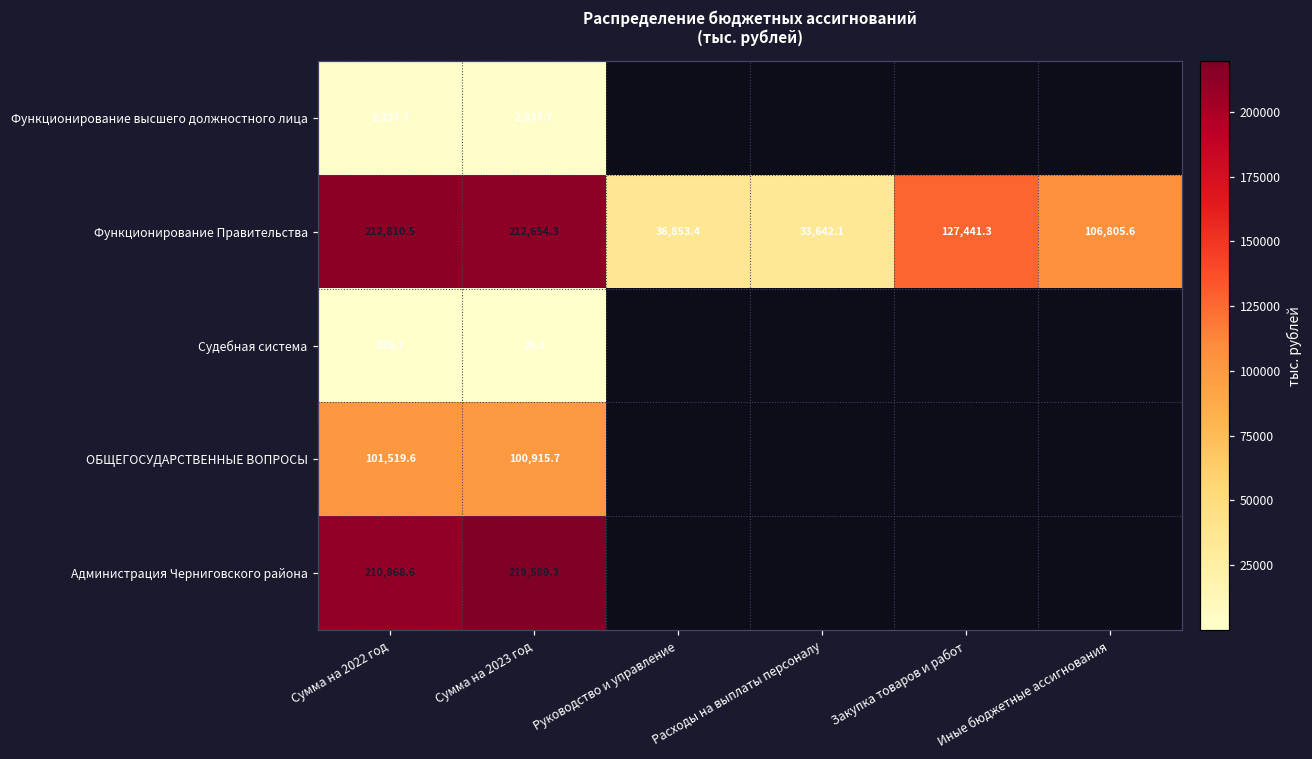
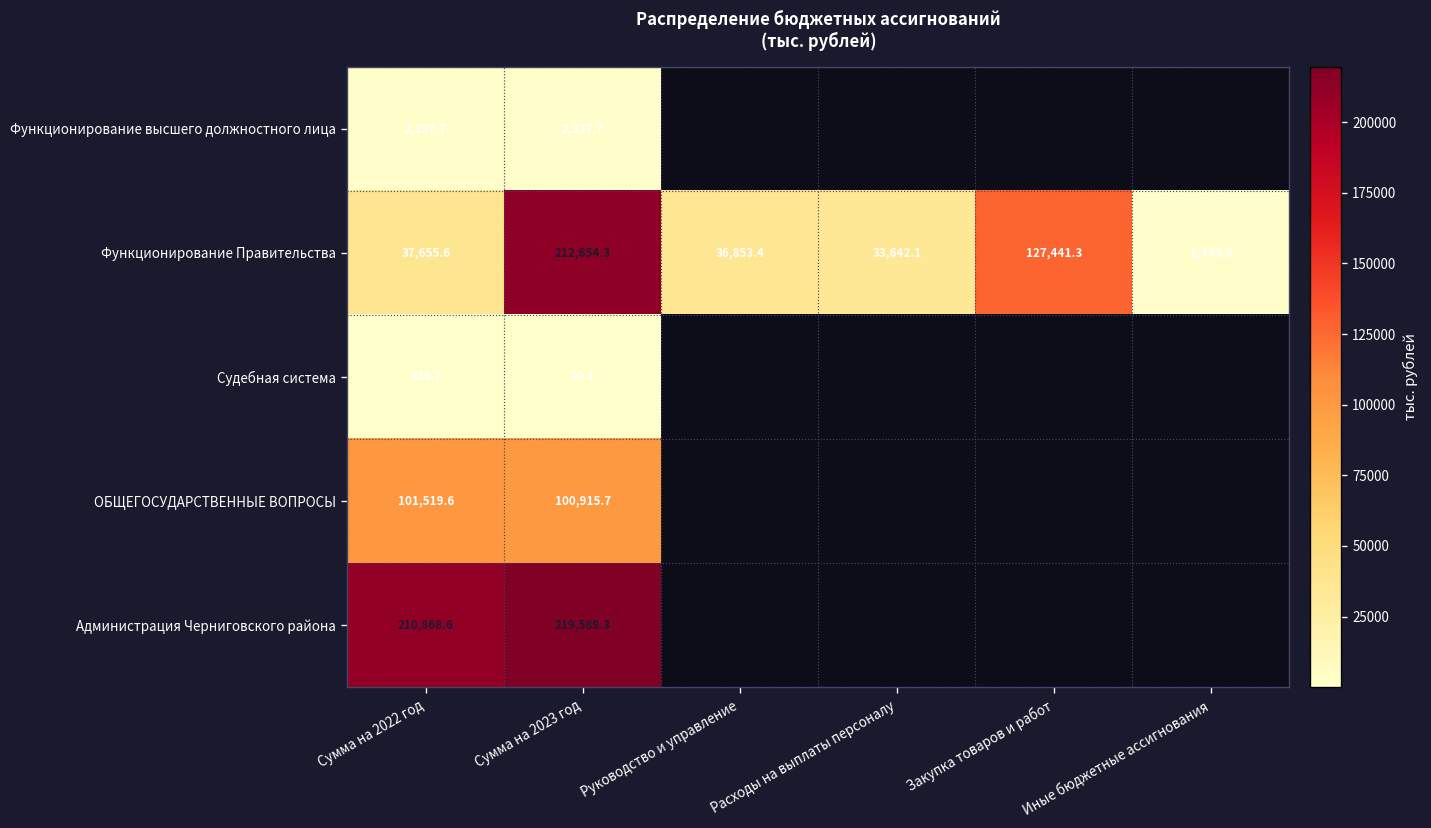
  {
    "Функционирование высшего должностного лица": {
      "Сумма на 2022 год": "2,337.7",
      "Сумма на 2023 год": "2,337.7"
    },
    "Функционирование Правительства": {
-     "Сумма на 2022 год": "212,810.5",
+     "Сумма на 2022 год": "37,655.6",
      "Сумма на 2023 год": "212,654.3",
      "Руководство и управление": "36,853.4",
      "Расходы на выплаты персоналу": "33,642.1",
      "Закупка товаров и работ": "127,441.3",
-     "Иные бюджетные ассигнования": "106,805.6"
+     "Иные бюджетные ассигнования": "1,499.8"
    },
    "Судебная система": {
      "Сумма на 2022 год": "335.7",
      "Сумма на 2023 год": "20.1"
    },
    "ОБЩЕГОСУДАРСТВЕННЫЕ ВОПРОСЫ": {
      "Сумма на 2022 год": "101,519.6",
      "Сумма на 2023 год": "100,915.7"
    },
    "Администрация Черниговского района": {
      "Сумма на 2022 год": "210,868.6",
      "Сумма на 2023 год": "219,589.3"
    }
  }
